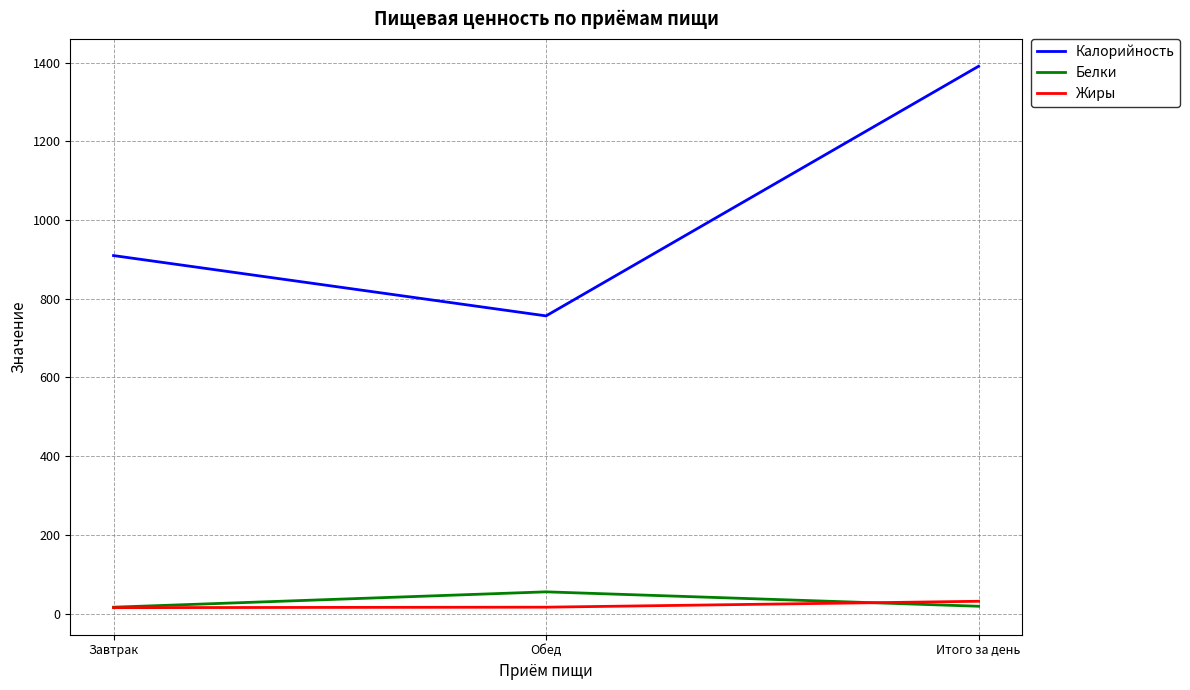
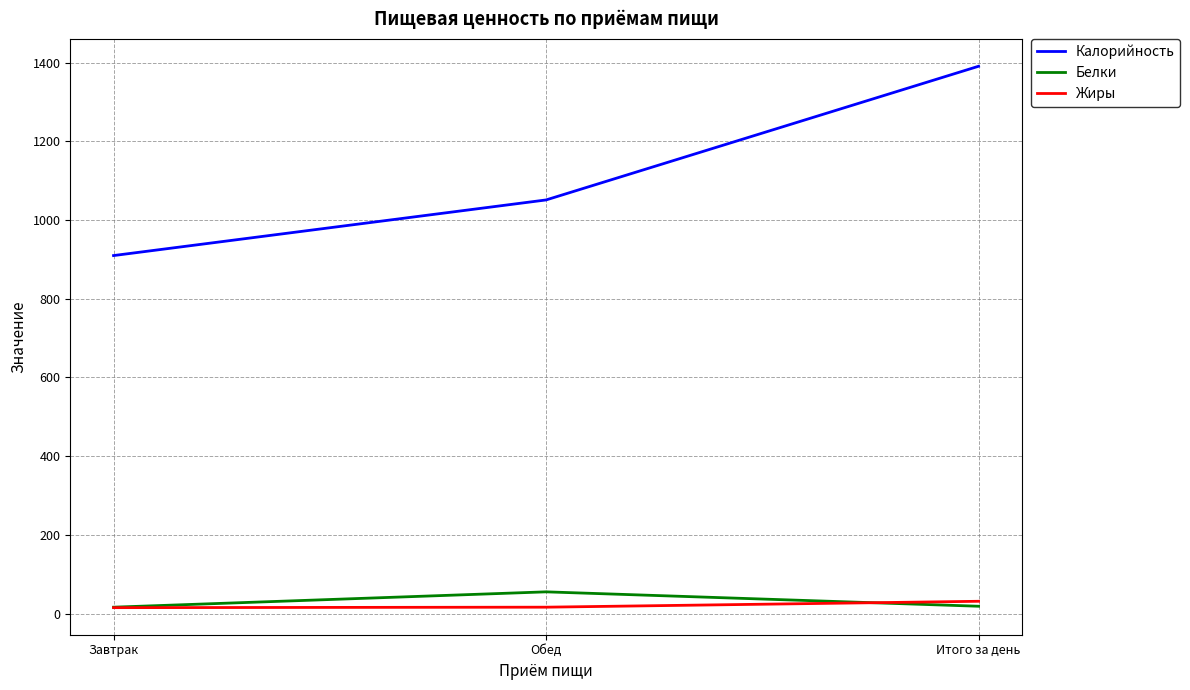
  {
    "Калорийность": {
      "Завтрак": 910,
-     "Обед": 760,
+     "Обед": 1050,
      "Итого за день": 1390
    },
    "Белки": {
      "Обед": 60,
      "Итого за день": 20
    },
    "Жиры": {
      "Обед": 20,
      "Итого за день": 30
    }
  }
